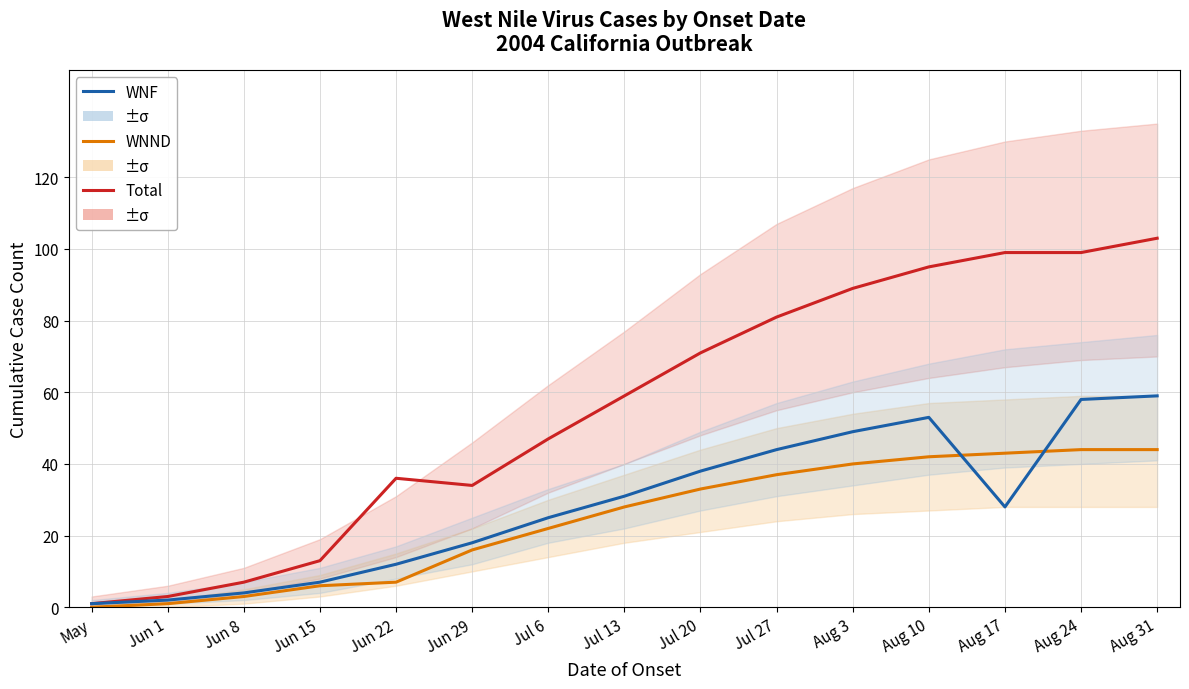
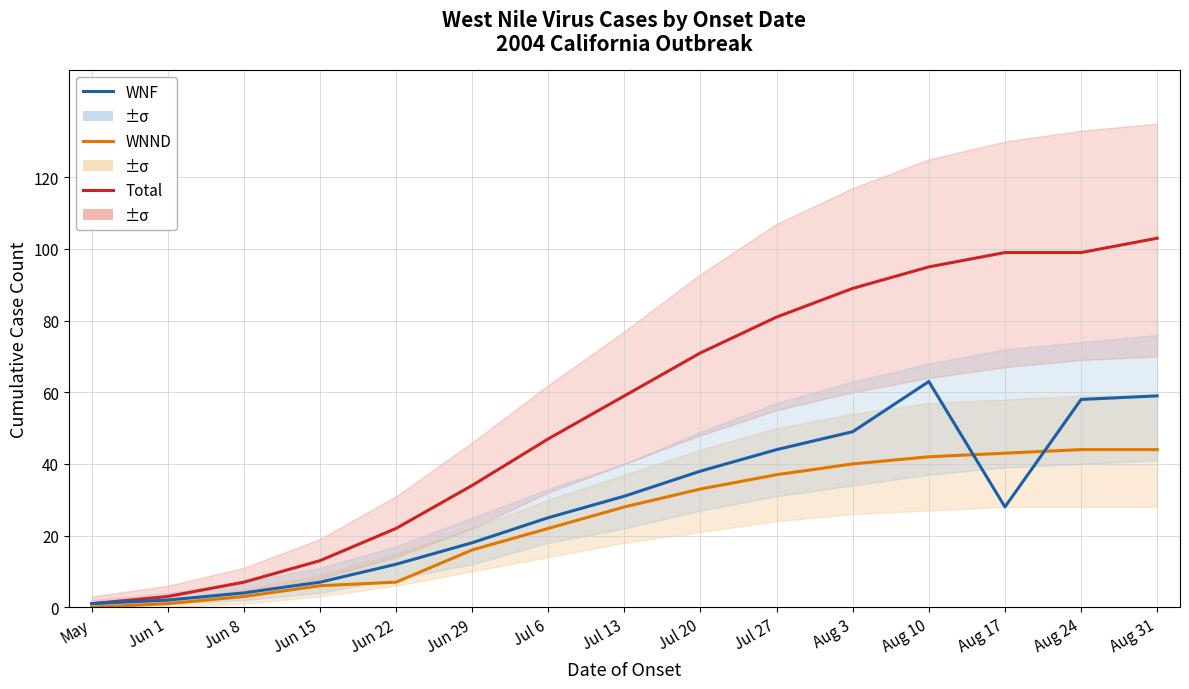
  {
    "Total": {
      "Jun 1": 3,
      "Jun 15": 13,
-     "Jun 22": 36,
+     "Jun 22": 22,
      "Jun 29": 34,
      "Jul 6": 47,
      "Jul 13": 59,
      "Jul 20": 71,
      "Jul 27": 81,
      "Aug 3": 89,
      "Aug 10": 95,
      "Aug 17": 99,
      "Aug 24": 99,
      "Aug 31": 103
    },
    "WNND": {
      "May": 0,
      "Jun 1": 1,
      "Jun 8": 3,
      "Jun 15": 6,
      "Jun 22": 7,
      "Jun 29": 16,
      "Jul 6": 22,
      "Jul 13": 28,
      "Jul 20": 33,
      "Jul 27": 37,
      "Aug 3": 40,
      "Aug 10": 42,
      "Aug 17": 43,
      "Aug 24": 44,
      "Aug 31": 44
    },
    "WNF": {
      "Jun 8": 4,
      "Jun 15": 7,
      "Jun 22": 12,
      "Jun 29": 18,
      "Jul 6": 25,
      "Jul 13": 31,
      "Jul 20": 38,
      "Jul 27": 44,
      "Aug 3": 49,
-     "Aug 10": 53,
+     "Aug 10": 63,
      "Aug 17": 28,
      "Aug 24": 58
    }
  }
